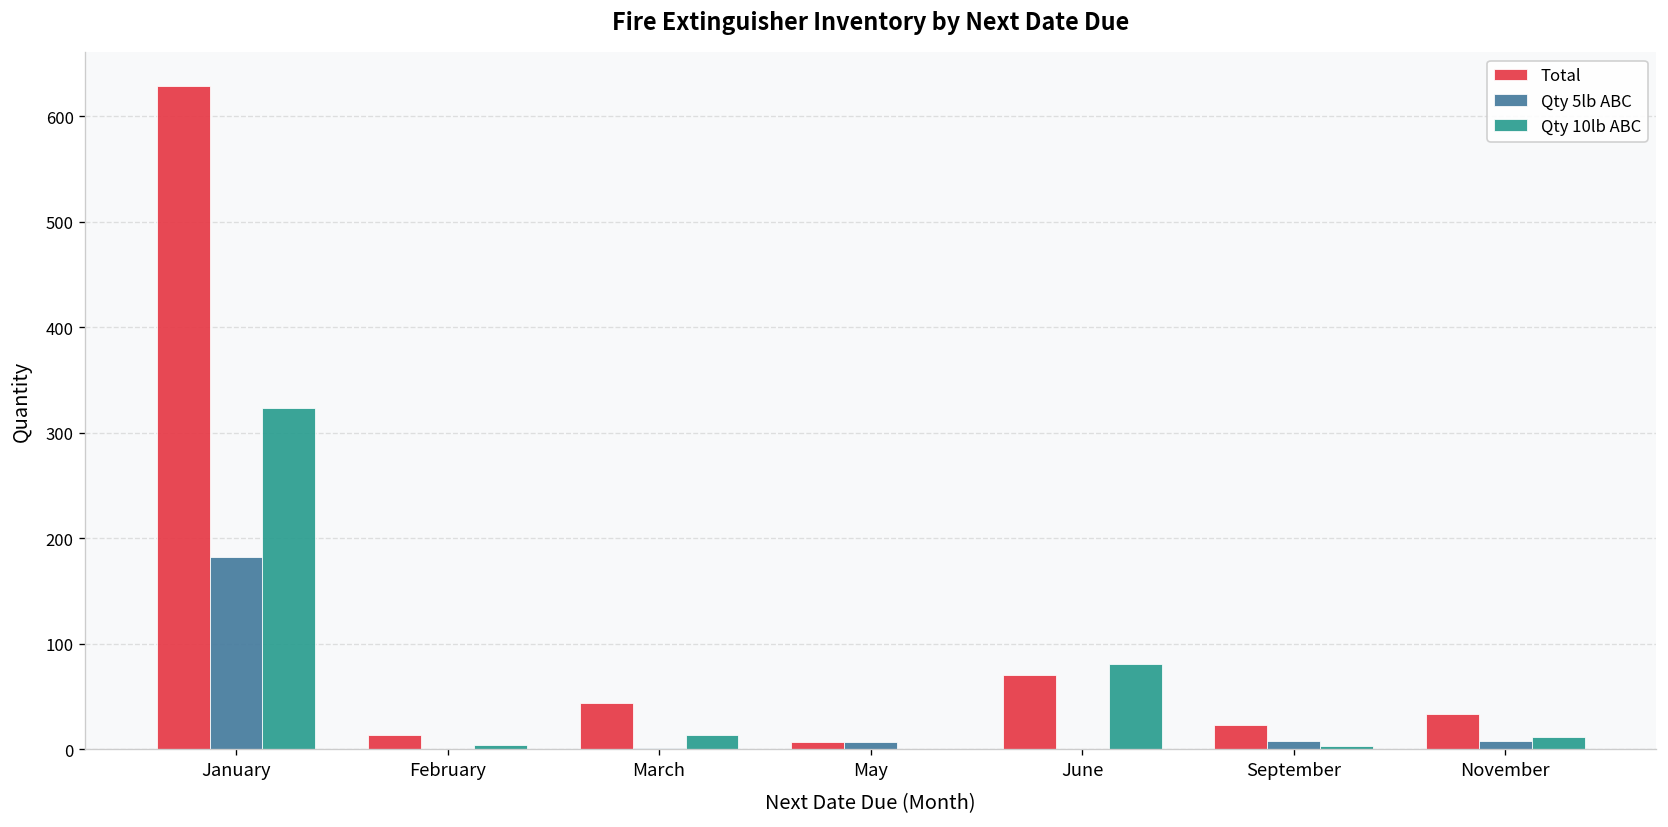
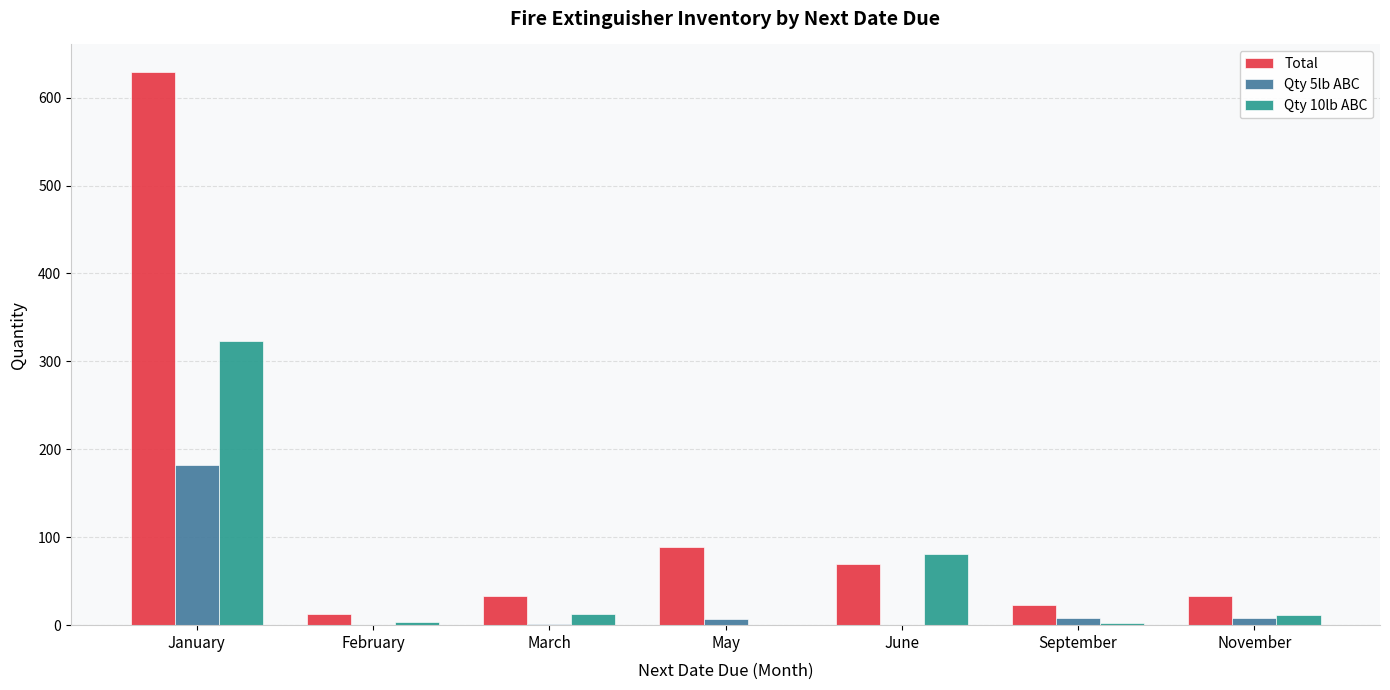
  {
    "Total": {
      "January": 630,
      "February": 10,
-     "March": 40,
-     "May": 10,
+     "March": 30,
+     "May": 90,
      "June": 70,
      "September": 20,
      "November": 30
    }
  }
